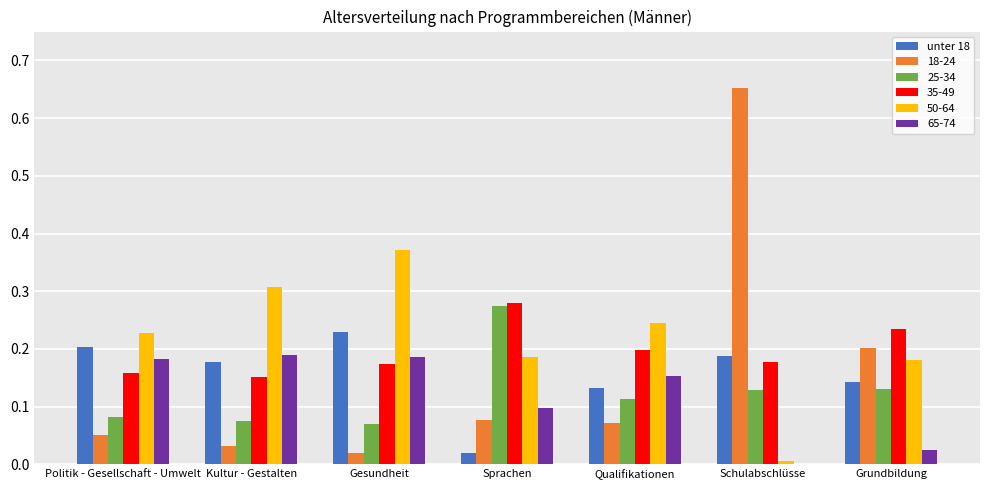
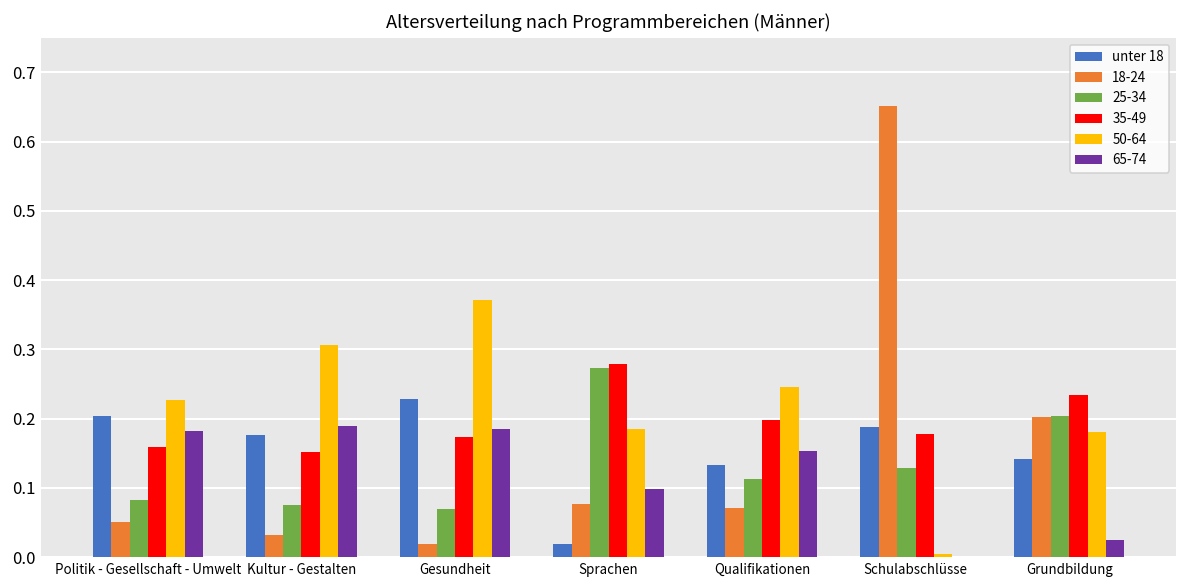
  {
    "unter 18": {
      "Politik - Gesellschaft - Umwelt": 0.20,
      "Kultur - Gestalten": 0.18,
      "Gesundheit": 0.23,
      "Sprachen": 0.02,
      "Qualifikationen": 0.13,
      "Schulabschlüsse": 0.19,
      "Grundbildung": 0.14
    },
    "18-24": {
      "Politik - Gesellschaft - Umwelt": 0.05,
      "Kultur - Gestalten": 0.03,
      "Gesundheit": 0.02,
      "Sprachen": 0.08,
      "Qualifikationen": 0.07,
      "Schulabschlüsse": 0.65,
      "Grundbildung": 0.20
    },
    "25-34": {
      "Politik - Gesellschaft - Umwelt": 0.08,
      "Kultur - Gestalten": 0.08,
      "Gesundheit": 0.07,
      "Sprachen": 0.27,
      "Qualifikationen": 0.11,
      "Schulabschlüsse": 0.13,
-     "Grundbildung": 0.13
+     "Grundbildung": 0.20
    },
    "35-49": {
      "Politik - Gesellschaft - Umwelt": 0.16,
      "Kultur - Gestalten": 0.15,
      "Gesundheit": 0.17,
      "Sprachen": 0.28,
      "Qualifikationen": 0.20,
      "Schulabschlüsse": 0.18,
      "Grundbildung": 0.23
    },
    "50-64": {
      "Politik - Gesellschaft - Umwelt": 0.23,
      "Kultur - Gestalten": 0.31,
      "Gesundheit": 0.37,
      "Sprachen": 0.19,
      "Qualifikationen": 0.25,
      "Schulabschlüsse": 0.01,
      "Grundbildung": 0.18
    },
    "65-74": {
      "Politik - Gesellschaft - Umwelt": 0.18,
      "Kultur - Gestalten": 0.19,
      "Gesundheit": 0.19,
      "Sprachen": 0.10,
      "Qualifikationen": 0.15,
      "Grundbildung": 0.03
    }
  }
